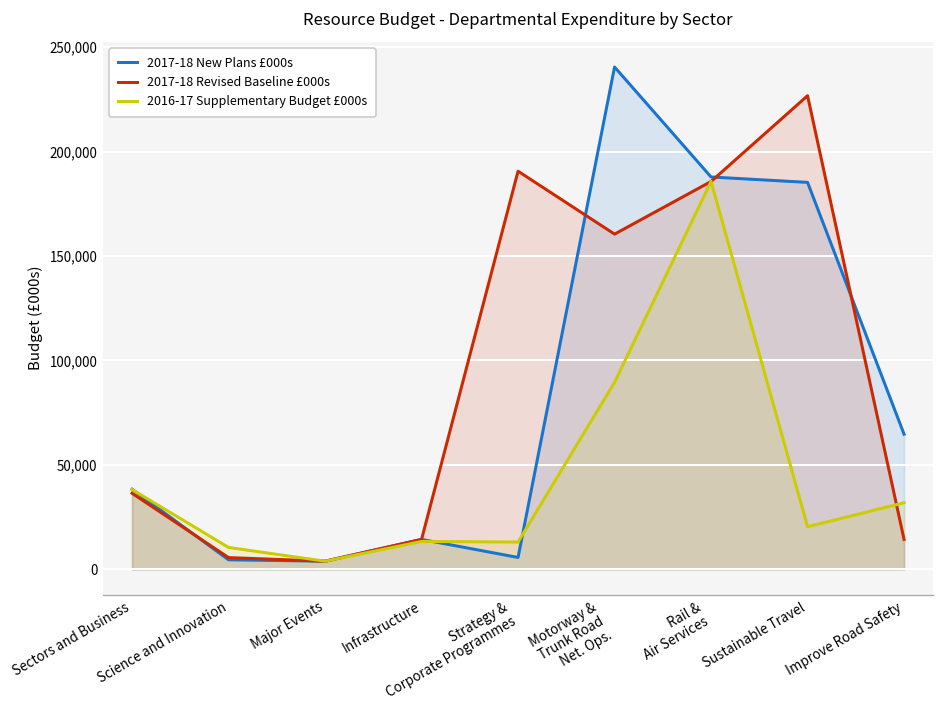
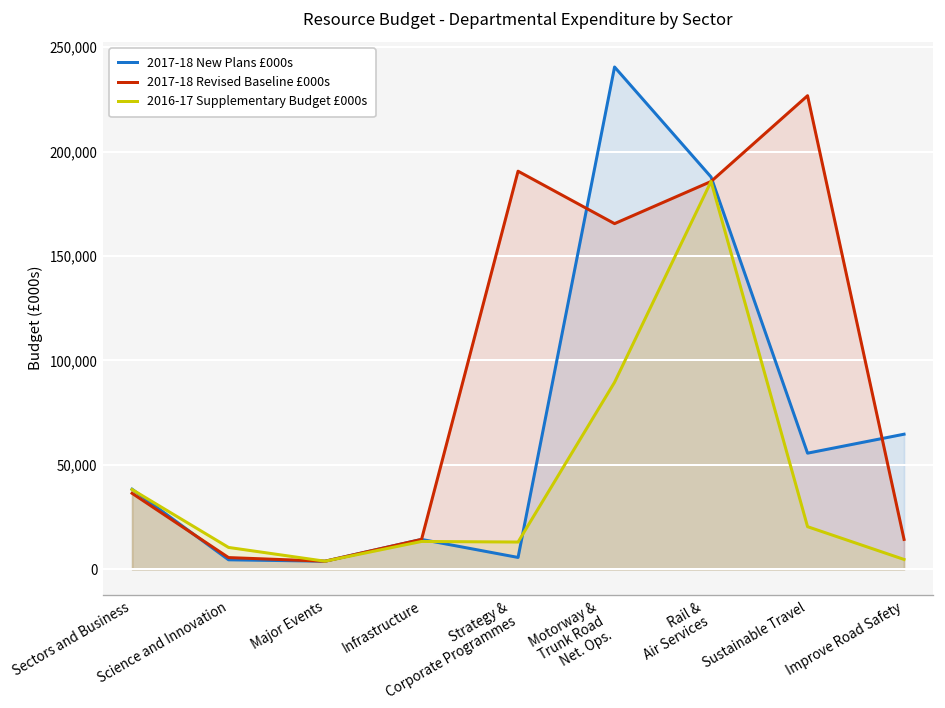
  {
    "2017-18 New Plans £000s": {
      "Strategy & Corporate Programmes": "6,000",
      "Motorway & Trunk Road Net. Ops.": "240,000",
      "Rail & Air Services": "188,000",
-     "Sustainable Travel": "185,000",
+     "Sustainable Travel": "56,000",
      "Improve Road Safety": "65,000"
    },
    "2017-18 Revised Baseline £000s": {
      "Sectors and Business": "36,000",
      "Strategy & Corporate Programmes": "191,000",
-     "Motorway & Trunk Road Net. Ops.": "160,000",
+     "Motorway & Trunk Road Net. Ops.": "166,000",
      "Sustainable Travel": "227,000",
      "Improve Road Safety": "14,000"
    },
    "2016-17 Supplementary Budget £000s": {
      "Science and Innovation": "11,000",
      "Strategy & Corporate Programmes": "13,000",
      "Motorway & Trunk Road Net. Ops.": "90,000",
      "Sustainable Travel": "20,000",
-     "Improve Road Safety": "32,000"
+     "Improve Road Safety": "5,000"
    }
  }
